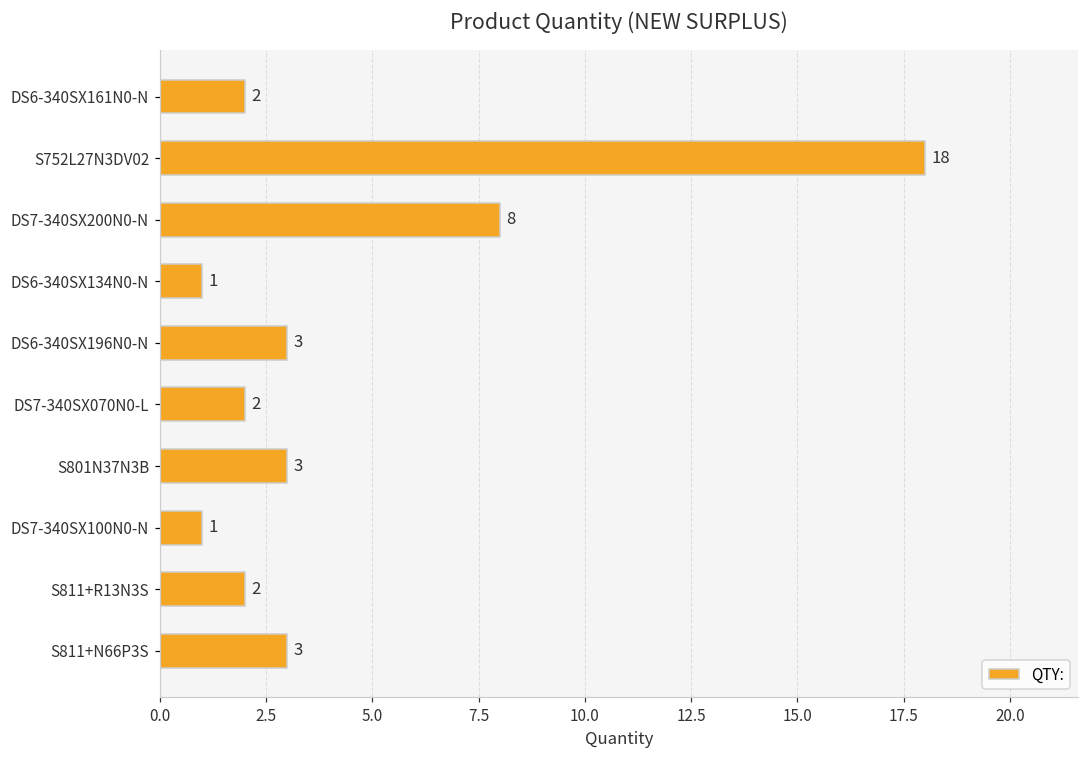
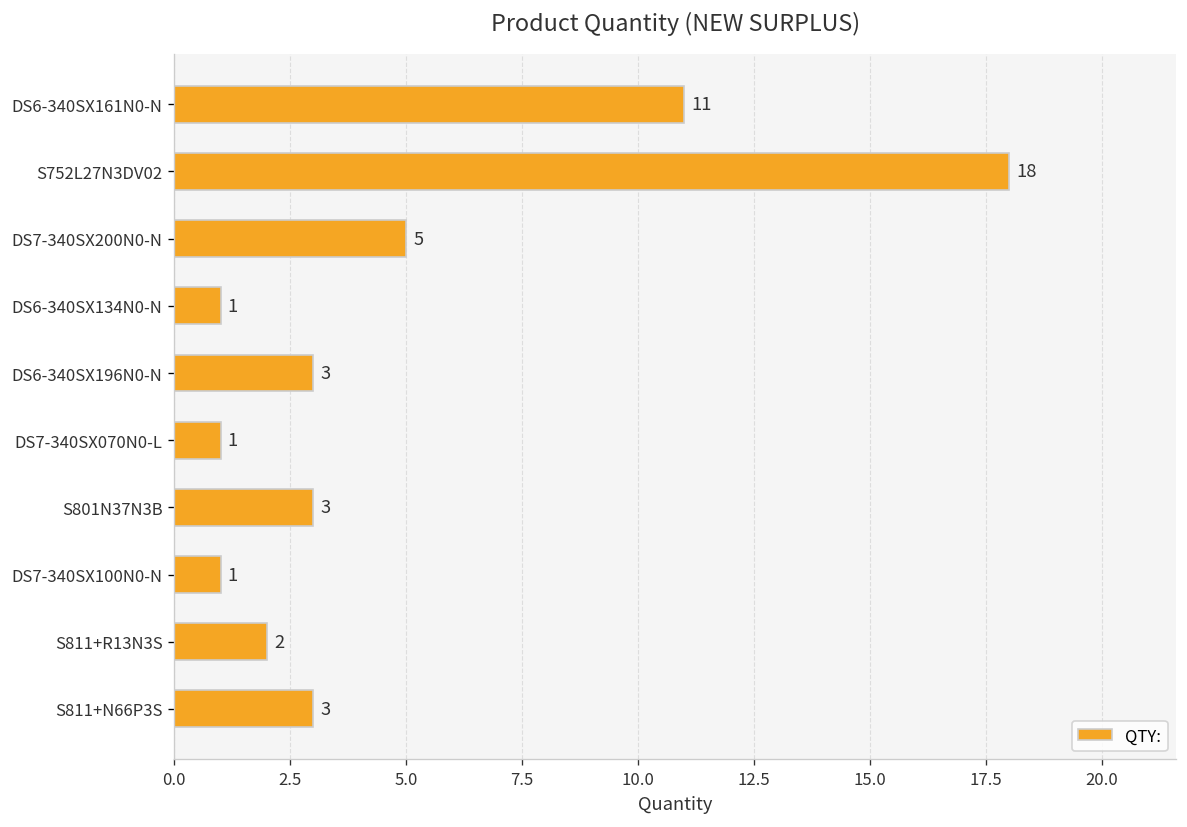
  {
-   "DS6-340SX161N0-N": 2,
+   "DS6-340SX161N0-N": 11,
    "S752L27N3DV02": 18,
-   "DS7-340SX200N0-N": 8,
+   "DS7-340SX200N0-N": 5,
    "DS6-340SX134N0-N": 1,
    "DS6-340SX196N0-N": 3,
-   "DS7-340SX070N0-L": 2,
+   "DS7-340SX070N0-L": 1,
    "S801N37N3B": 3,
    "DS7-340SX100N0-N": 1,
    "S811+R13N3S": 2,
    "S811+N66P3S": 3
  }
